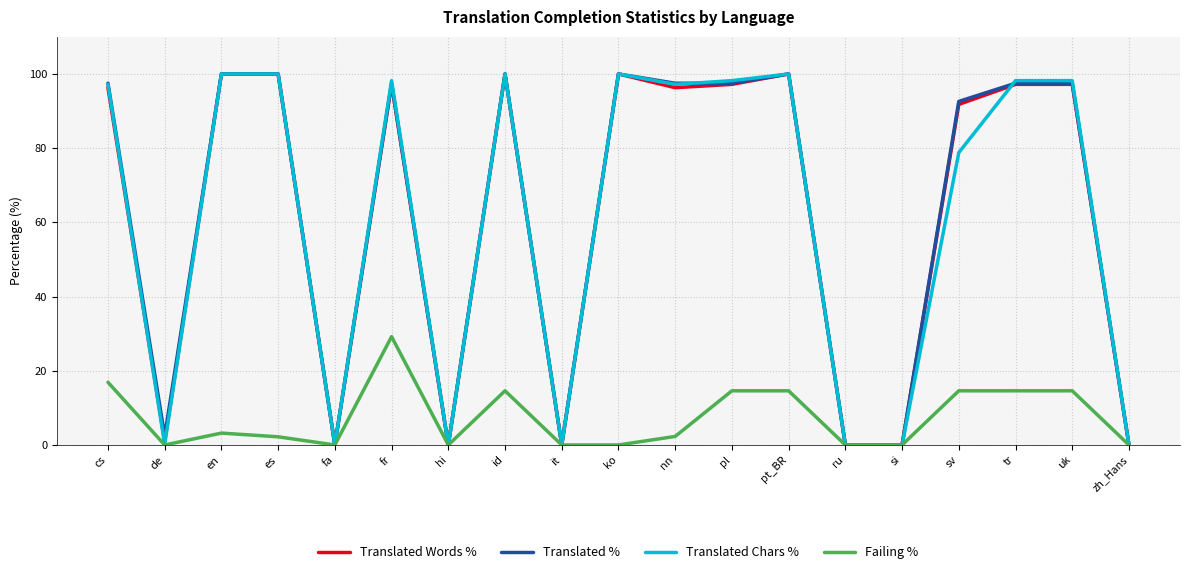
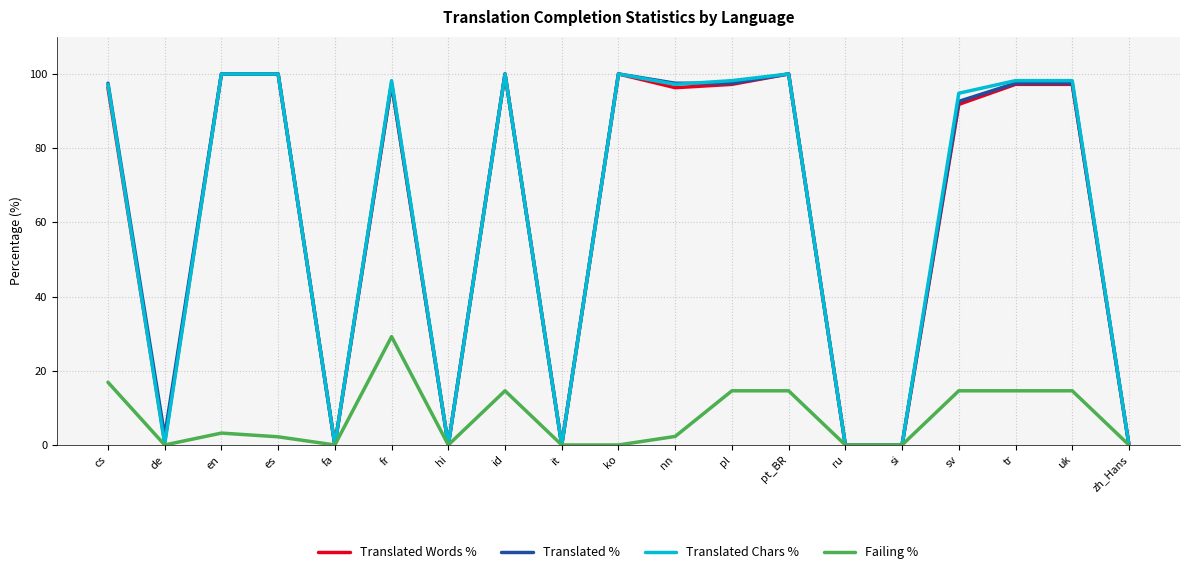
  {
    "Translated Words %": {
      "cs": 96,
      "de": 1,
      "nn": 96,
      "sv": 92
    },
    "Translated %": {
      "de": 2,
      "sv": 93
    },
    "Translated Chars %": {
      "fr": 98,
      "pl": 98,
-     "sv": 79,
+     "sv": 95,
      "tr": 98,
      "uk": 98
    },
    "Failing %": {
      "cs": 17,
      "en": 3,
      "es": 2,
      "fr": 29,
      "id": 15,
      "ko": 0,
      "nn": 2,
      "pl": 15,
      "pt_BR": 15,
      "sv": 15,
      "tr": 15,
      "uk": 15
    }
  }
